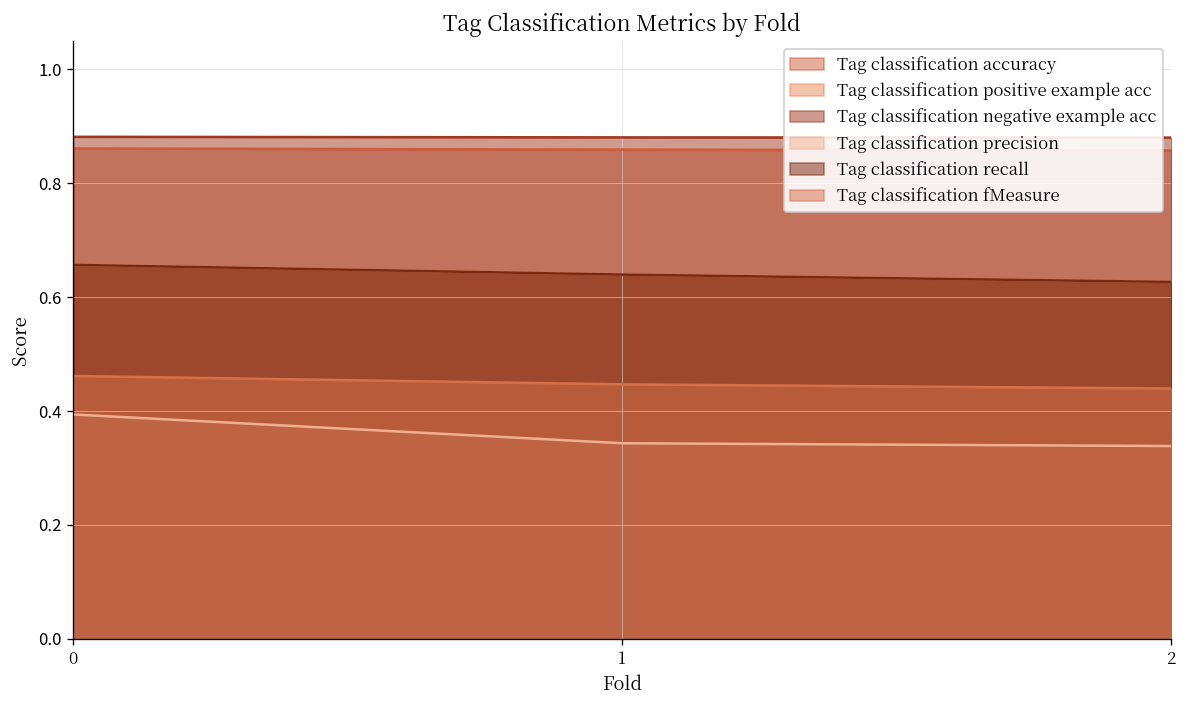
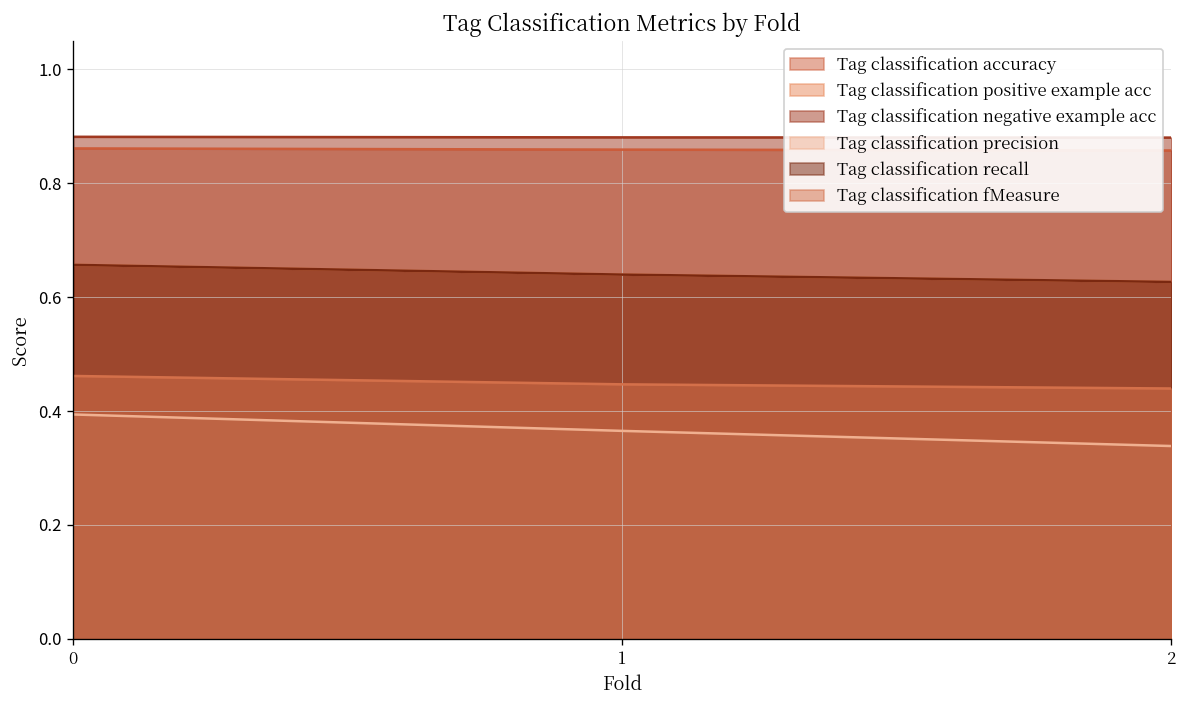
  {
    "Tag classification precision": {
      "0": 0.39,
-     "1": 0.34,
+     "1": 0.37,
      "2": 0.34
    }
  }
